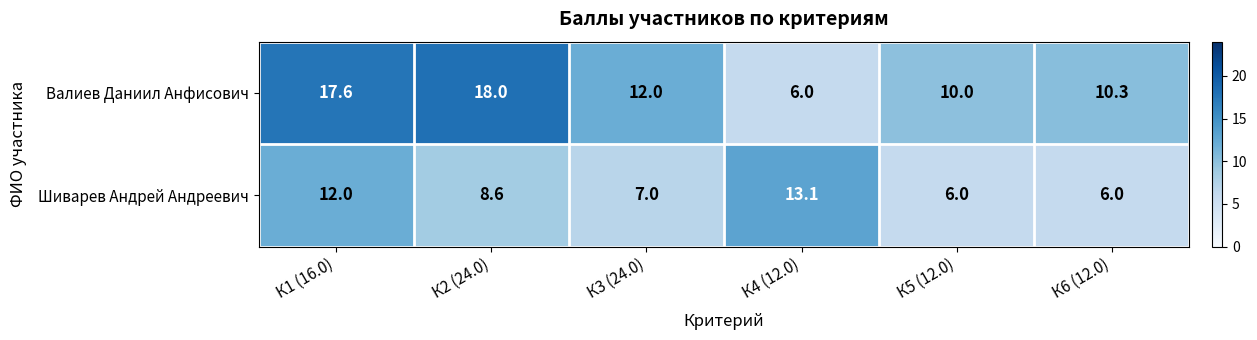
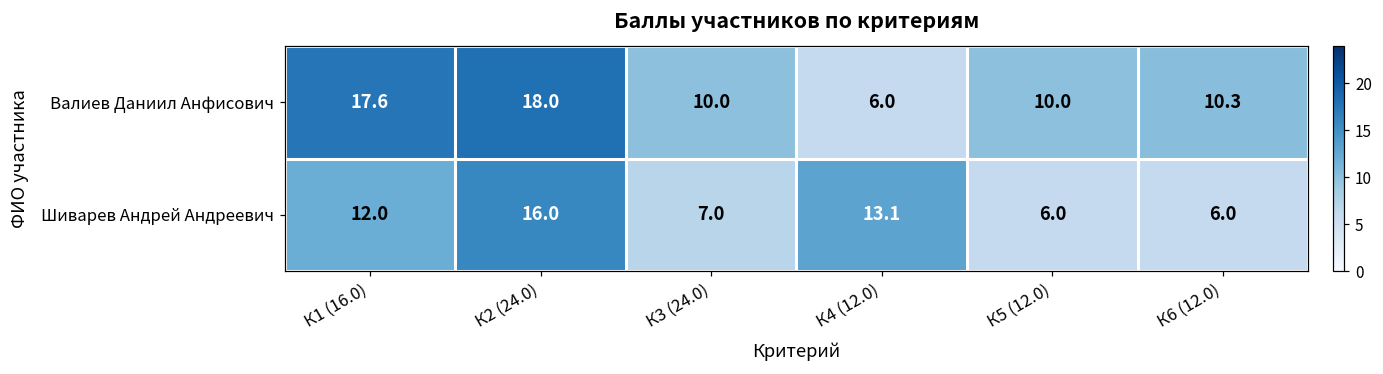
  {
    "Валиев Даниил Анфисович": {
      "К1 (16.0)": 17.6,
      "К2 (24.0)": 18.0,
-     "К3 (24.0)": 12.0,
+     "К3 (24.0)": 10.0,
      "К4 (12.0)": 6.0,
      "К5 (12.0)": 10.0,
      "К6 (12.0)": 10.3
    },
    "Шиварев Андрей Андреевич": {
      "К1 (16.0)": 12.0,
-     "К2 (24.0)": 8.6,
+     "К2 (24.0)": 16.0,
      "К3 (24.0)": 7.0,
      "К4 (12.0)": 13.1,
      "К5 (12.0)": 6.0,
      "К6 (12.0)": 6.0
    }
  }
